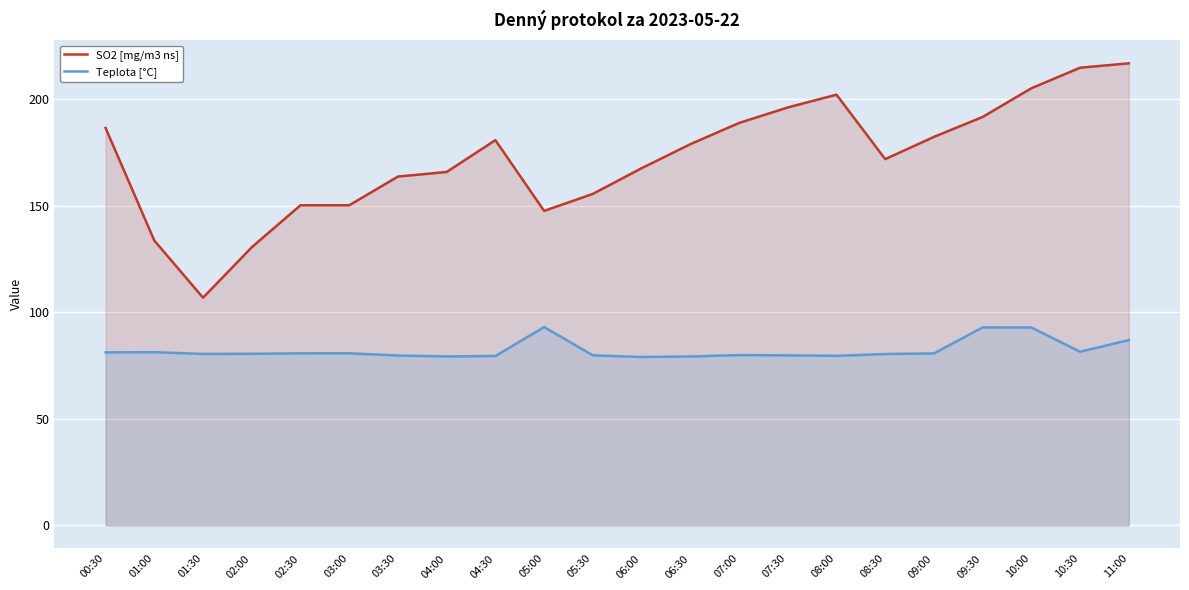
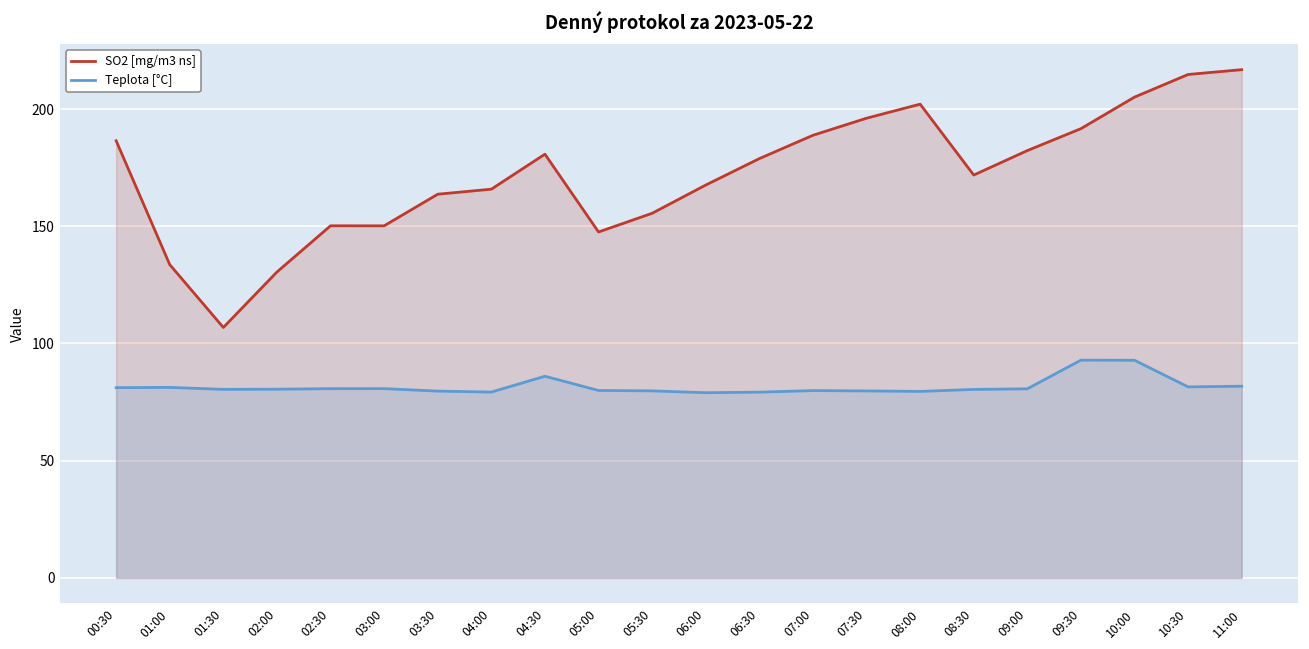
  {
    "SO2 [mg/m3 ns]": {
      "00:30": 186,
      "01:00": 134,
      "01:30": 107,
      "02:00": 131,
      "02:30": 150,
      "03:00": 150,
      "03:30": 164,
      "04:00": 166,
      "04:30": 181,
      "05:00": 148,
      "05:30": 156,
      "06:00": 168,
      "06:30": 179,
      "07:00": 189,
      "07:30": 196,
      "08:00": 202,
      "08:30": 172,
      "09:00": 182,
      "09:30": 192,
      "10:00": 205,
      "10:30": 215,
      "11:00": 217
    },
    "Teplota [°C]": {
      "00:30": 81,
      "01:00": 81,
      "01:30": 80,
      "02:00": 81,
      "02:30": 81,
      "03:00": 81,
      "03:30": 80,
      "04:00": 79,
-     "04:30": 79,
-     "05:00": 93,
+     "04:30": 86,
+     "05:00": 80,
      "05:30": 80,
      "06:00": 79,
      "06:30": 79,
      "07:00": 80,
      "07:30": 80,
      "08:00": 80,
      "08:30": 80,
      "09:00": 81,
      "09:30": 93,
      "10:00": 93,
      "10:30": 81,
-     "11:00": 87
+     "11:00": 82
    }
  }
